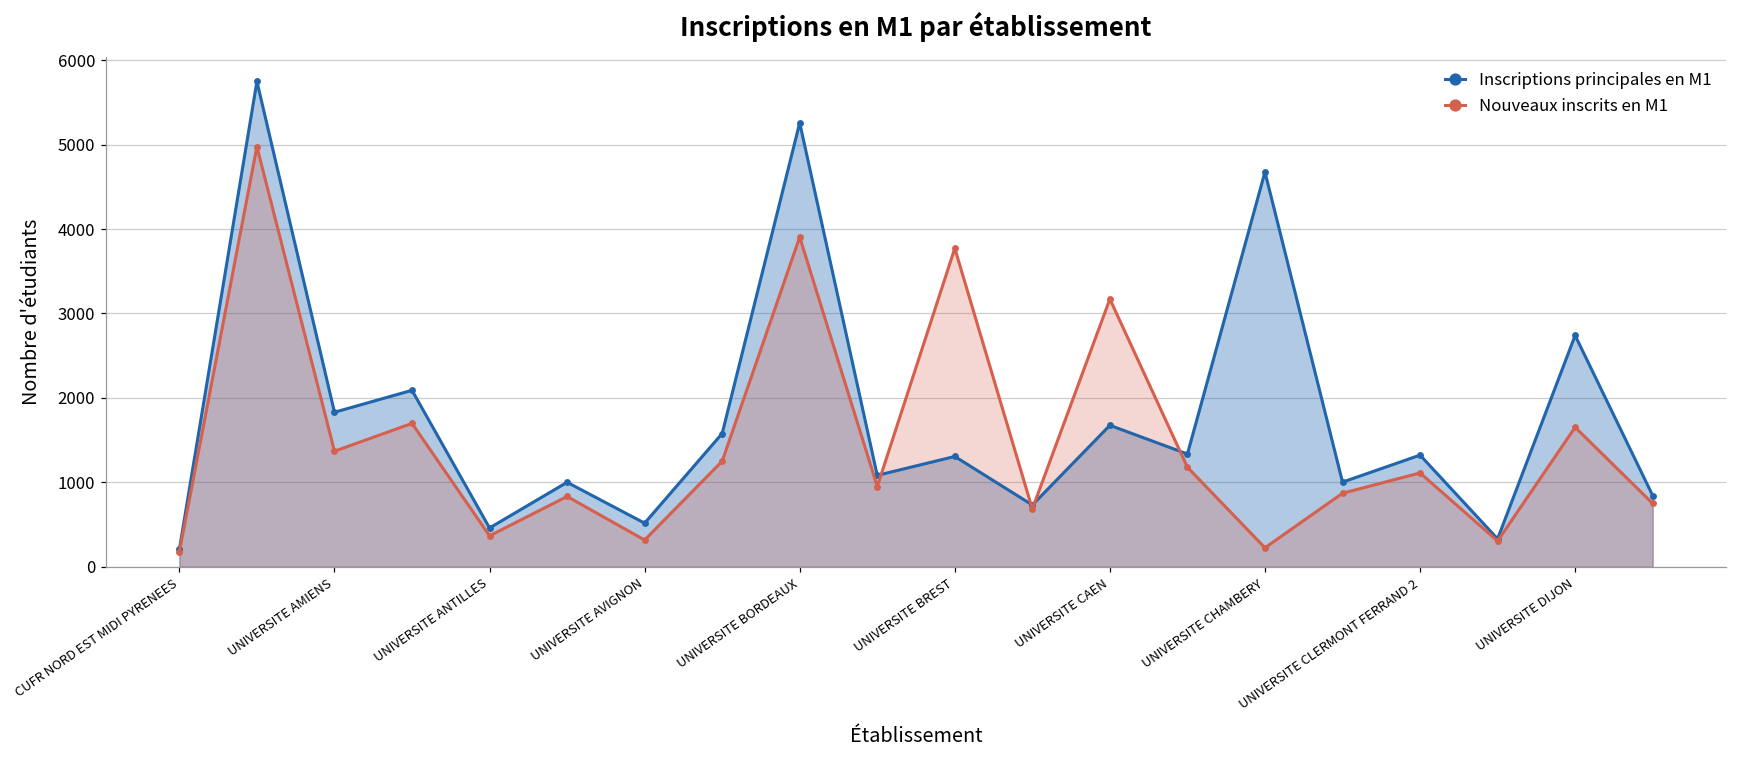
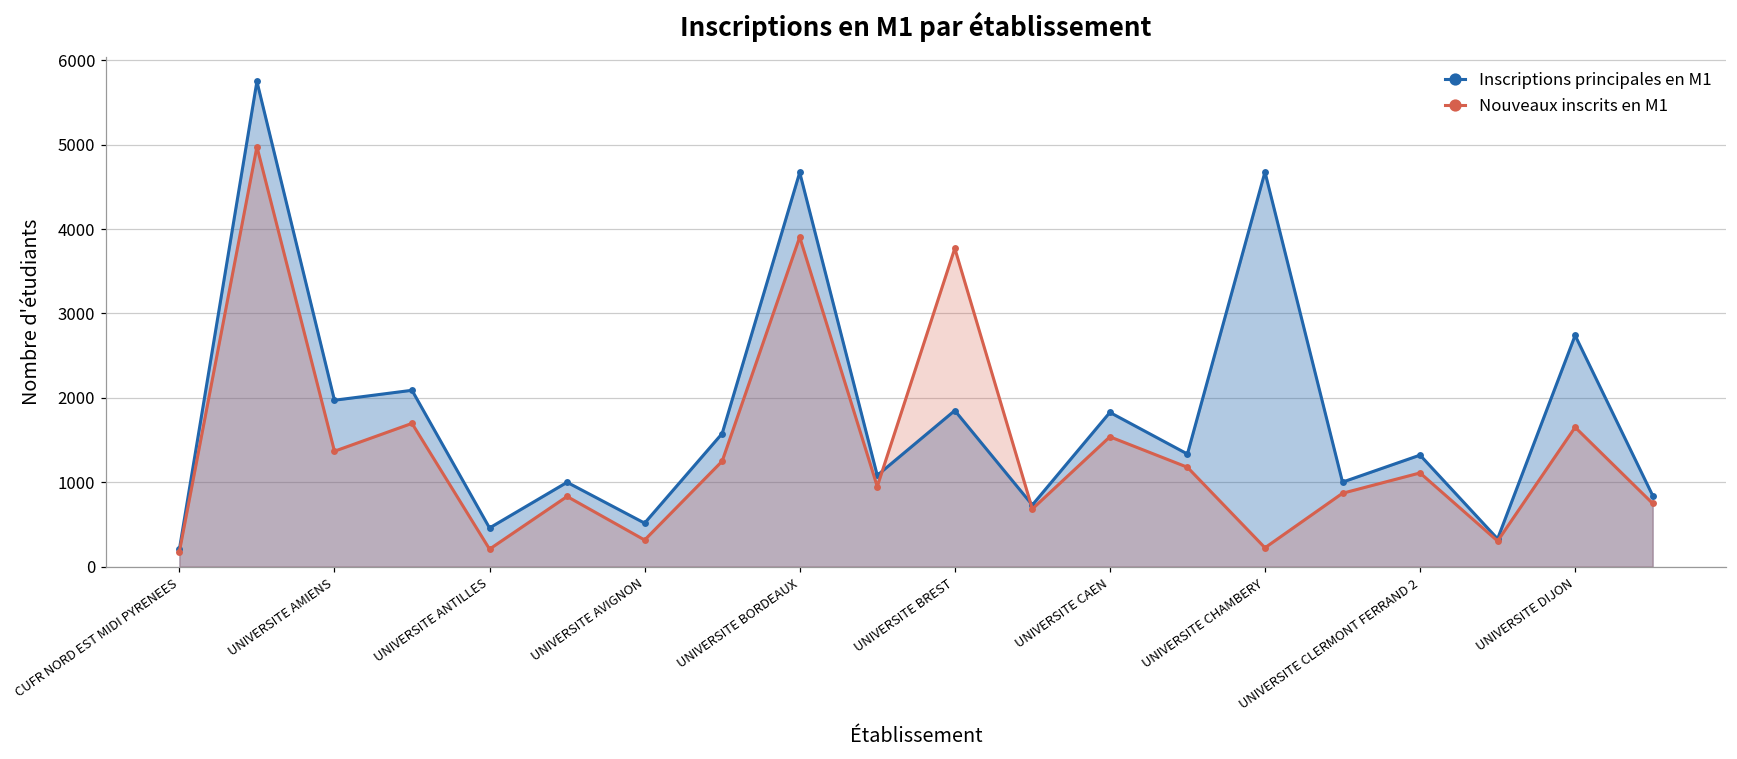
  {
    "Inscriptions principales en M1": {
-     "UNIVERSITE AMIENS": 1800,
+     "UNIVERSITE AMIENS": 2000,
      "UNIVERSITE ANTILLES": 500,
      "UNIVERSITE AVIGNON": 500,
-     "UNIVERSITE BORDEAUX": 5300,
-     "UNIVERSITE BREST": 1300,
-     "UNIVERSITE CAEN": 1700,
+     "UNIVERSITE BORDEAUX": 4700,
+     "UNIVERSITE BREST": 1900,
+     "UNIVERSITE CAEN": 1800,
      "UNIVERSITE CHAMBERY": 4700,
      "UNIVERSITE CLERMONT FERRAND 2": 1300,
      "UNIVERSITE DIJON": 2700
    },
    "Nouveaux inscrits en M1": {
      "UNIVERSITE AMIENS": 1400,
-     "UNIVERSITE ANTILLES": 400,
+     "UNIVERSITE ANTILLES": 200,
      "UNIVERSITE AVIGNON": 300,
      "UNIVERSITE BORDEAUX": 3900,
      "UNIVERSITE BREST": 3800,
-     "UNIVERSITE CAEN": 3200,
+     "UNIVERSITE CAEN": 1500,
      "UNIVERSITE CHAMBERY": 200,
      "UNIVERSITE CLERMONT FERRAND 2": 1100,
      "UNIVERSITE DIJON": 1700
    }
  }
